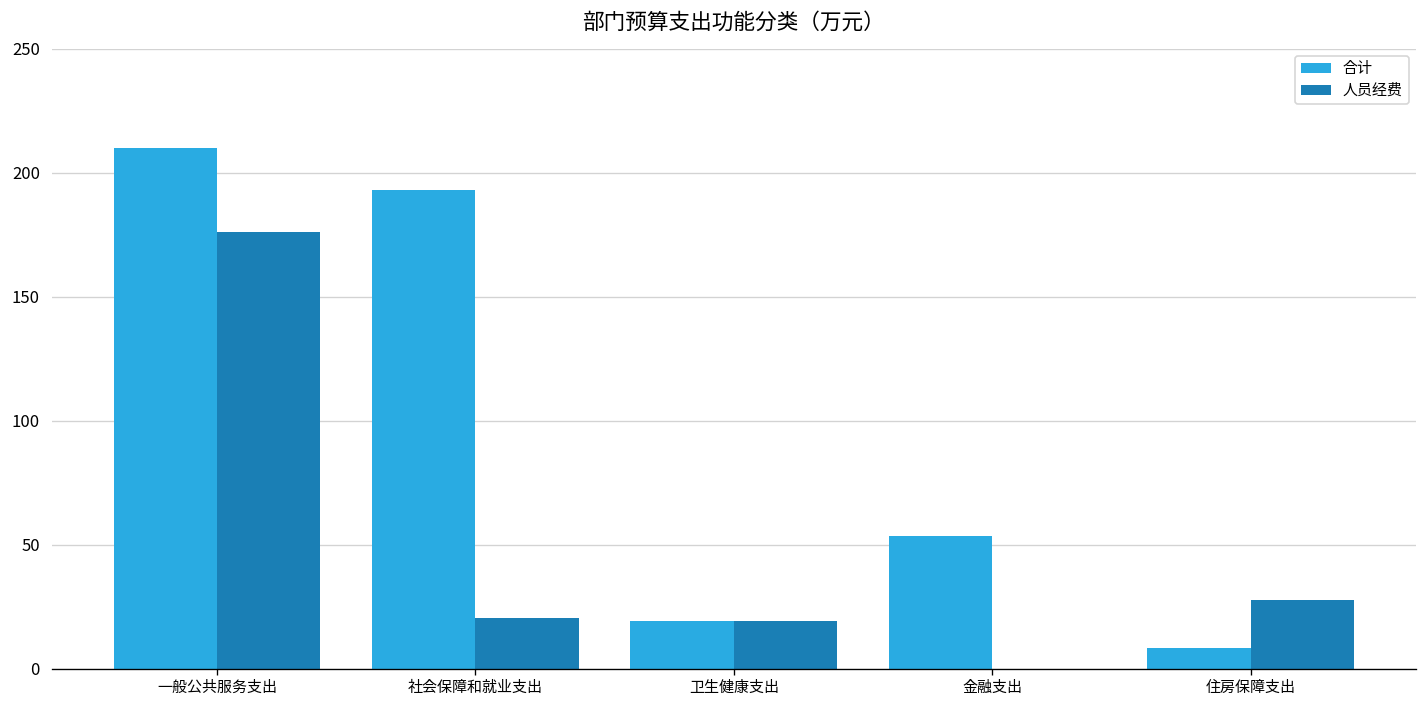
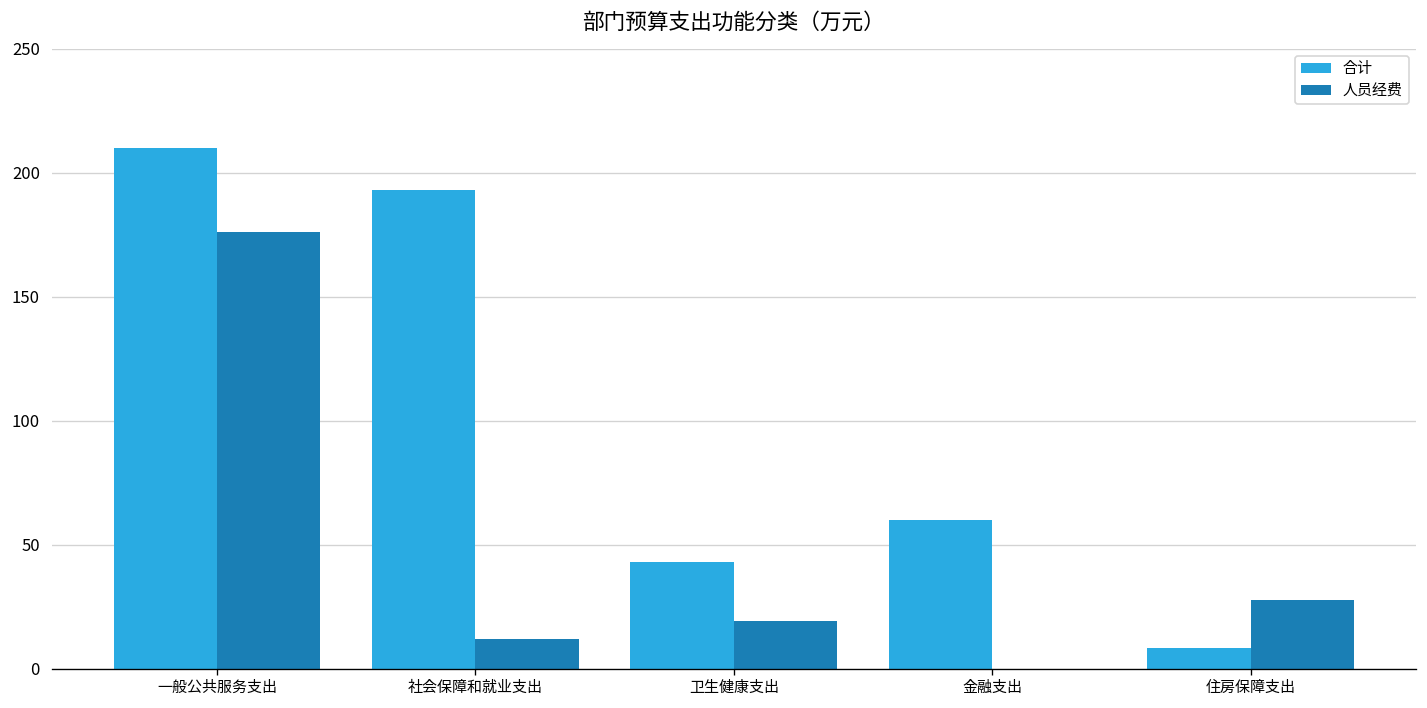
  {
    "合计": {
      "一般公共服务支出": 210,
      "社会保障和就业支出": 193,
-     "卫生健康支出": 19,
-     "金融支出": 53,
+     "卫生健康支出": 43,
+     "金融支出": 60,
      "住房保障支出": 8
    },
    "人员经费": {
      "一般公共服务支出": 176,
-     "社会保障和就业支出": 21,
+     "社会保障和就业支出": 12,
      "卫生健康支出": 19,
      "金融支出": 0,
      "住房保障支出": 28
    }
  }
